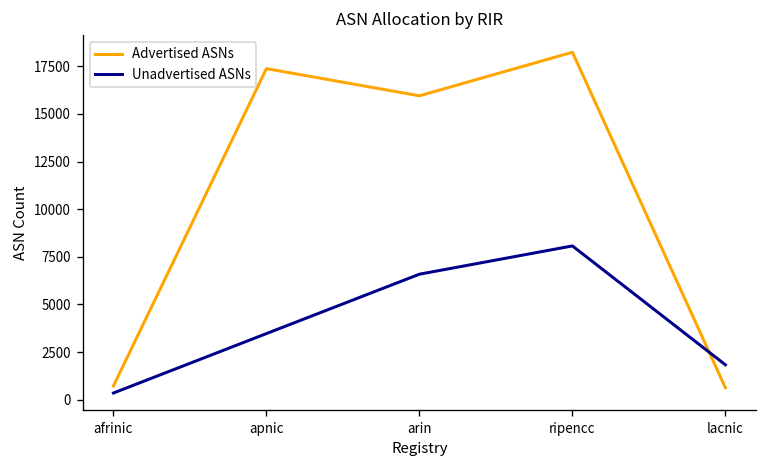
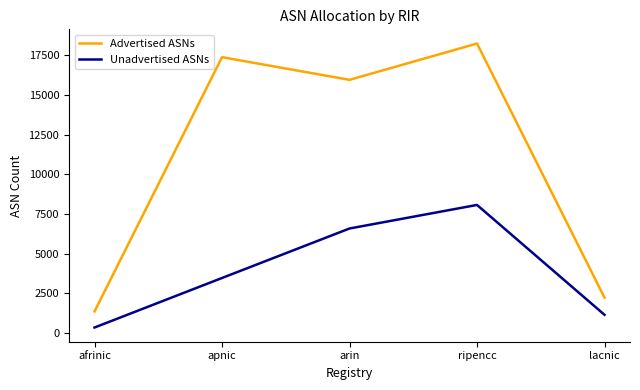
  {
    "Advertised ASNs": {
-     "afrinic": 700,
+     "afrinic": 1400,
      "apnic": 17400,
      "arin": 16000,
      "ripencc": 18200,
-     "lacnic": 600
+     "lacnic": 2200
    },
    "Unadvertised ASNs": {
      "afrinic": 300,
      "apnic": 3500,
      "arin": 6600,
      "ripencc": 8100,
-     "lacnic": 1800
+     "lacnic": 1100
    }
  }
